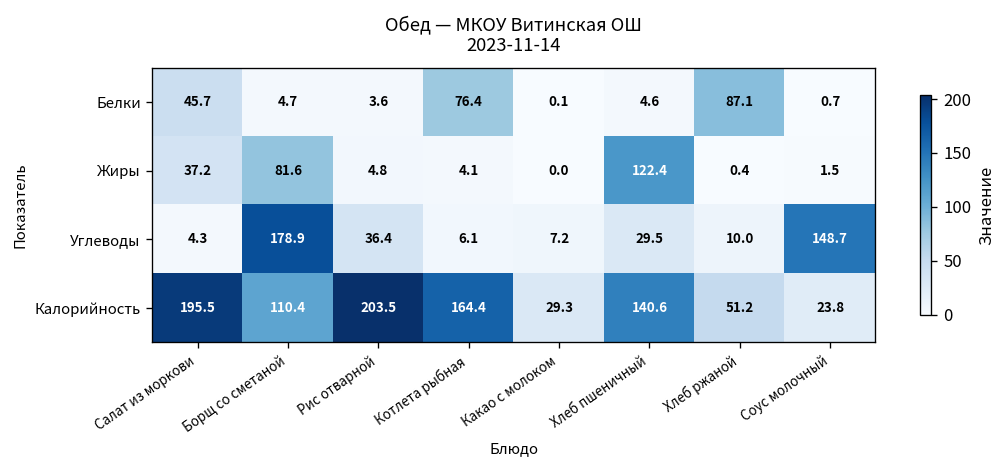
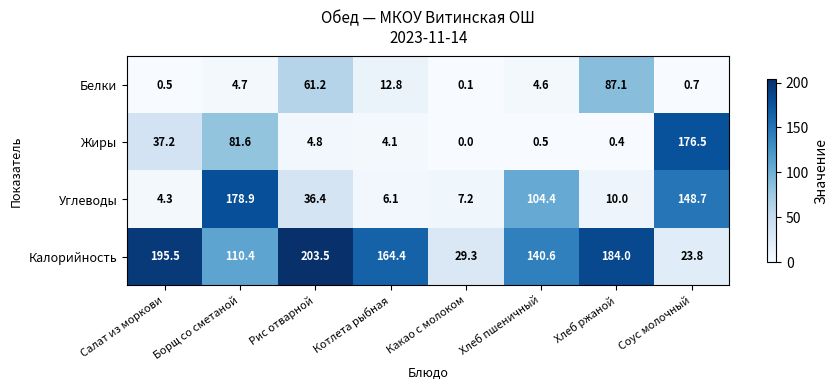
  {
    "Белки": {
-     "Салат из моркови": 45.7,
+     "Салат из моркови": 0.5,
      "Борщ со сметаной": 4.7,
-     "Рис отварной": 3.6,
-     "Котлета рыбная": 76.4,
+     "Рис отварной": 61.2,
+     "Котлета рыбная": 12.8,
      "Какао с молоком": 0.1,
      "Хлеб пшеничный": 4.6,
      "Хлеб ржаной": 87.1,
      "Соус молочный": 0.7
    },
    "Жиры": {
      "Салат из моркови": 37.2,
      "Борщ со сметаной": 81.6,
      "Рис отварной": 4.8,
      "Котлета рыбная": 4.1,
      "Какао с молоком": 0.0,
-     "Хлеб пшеничный": 122.4,
+     "Хлеб пшеничный": 0.5,
      "Хлеб ржаной": 0.4,
-     "Соус молочный": 1.5
+     "Соус молочный": 176.5
    },
    "Углеводы": {
      "Салат из моркови": 4.3,
      "Борщ со сметаной": 178.9,
      "Рис отварной": 36.4,
      "Котлета рыбная": 6.1,
      "Какао с молоком": 7.2,
-     "Хлеб пшеничный": 29.5,
+     "Хлеб пшеничный": 104.4,
      "Хлеб ржаной": 10.0,
      "Соус молочный": 148.7
    },
    "Калорийность": {
      "Салат из моркови": 195.5,
      "Борщ со сметаной": 110.4,
      "Рис отварной": 203.5,
      "Котлета рыбная": 164.4,
      "Какао с молоком": 29.3,
      "Хлеб пшеничный": 140.6,
-     "Хлеб ржаной": 51.2,
+     "Хлеб ржаной": 184.0,
      "Соус молочный": 23.8
    }
  }
